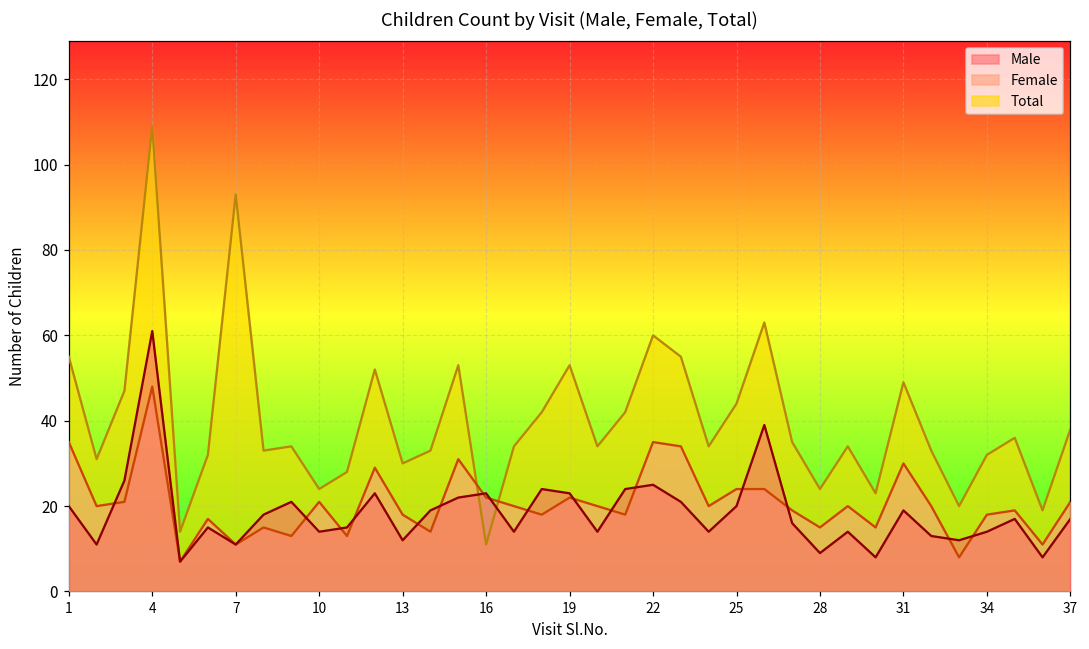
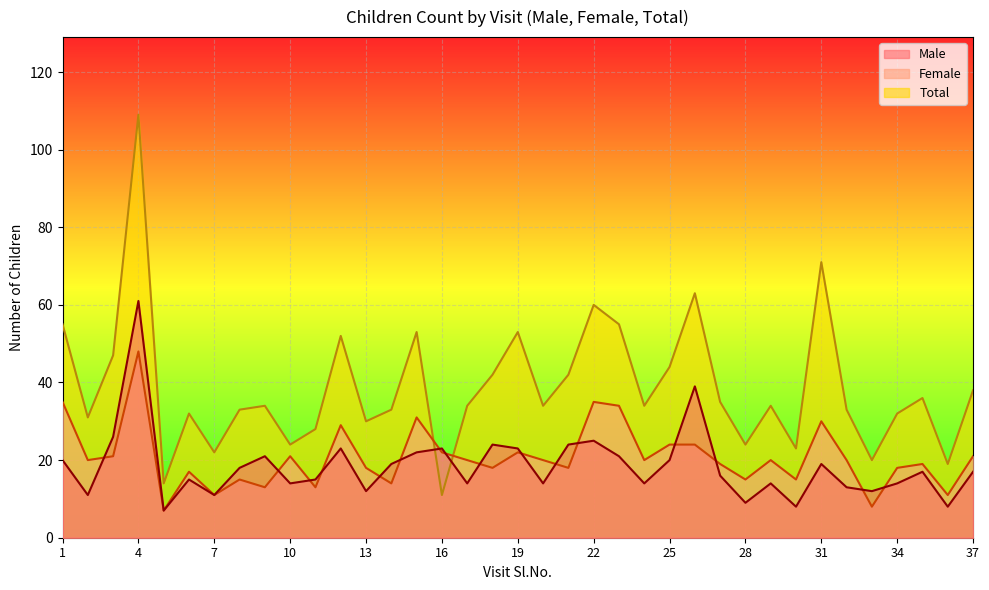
  {
    "Total": {
      "1": 55,
      "4": 109,
-     "7": 93,
+     "7": 22,
      "10": 24,
      "13": 30,
      "16": 11,
      "19": 53,
      "22": 60,
      "25": 44,
      "28": 24,
-     "31": 49,
+     "31": 71,
      "34": 32,
      "37": 38
    }
  }
